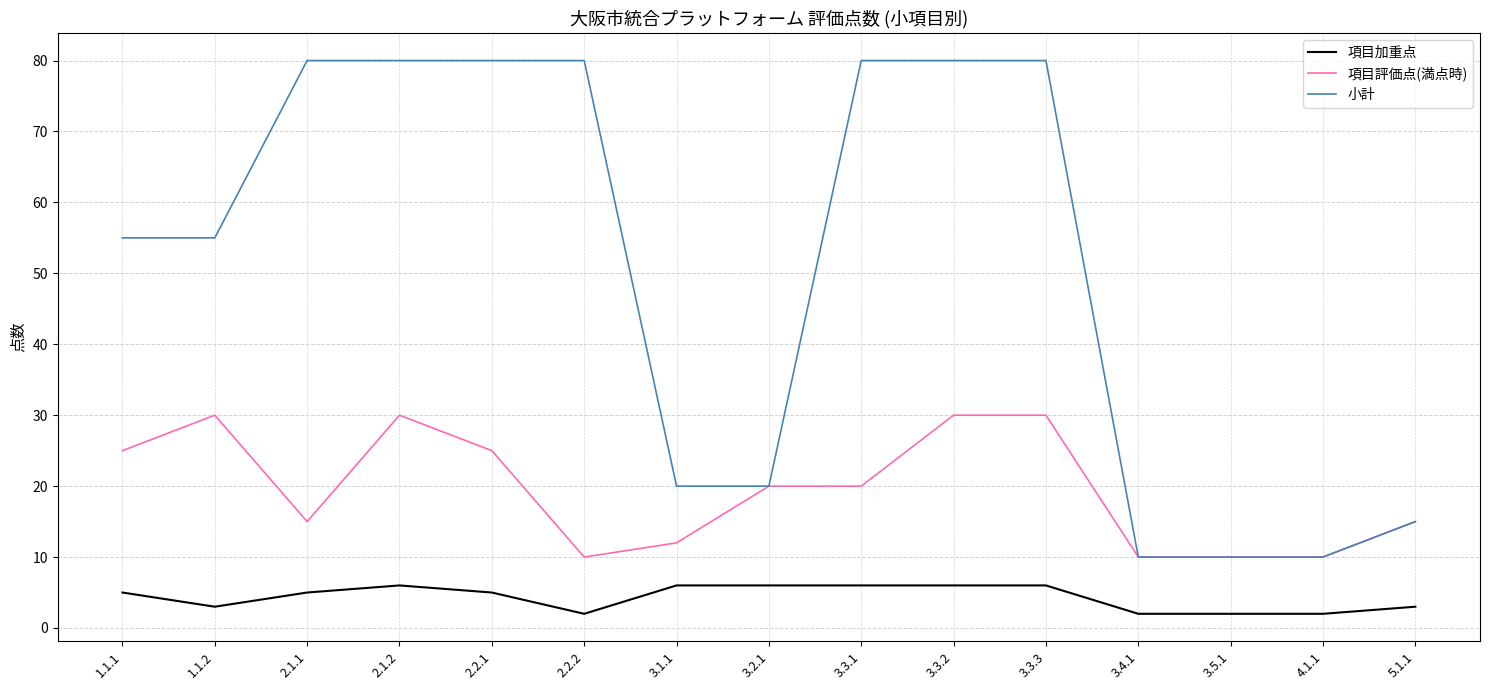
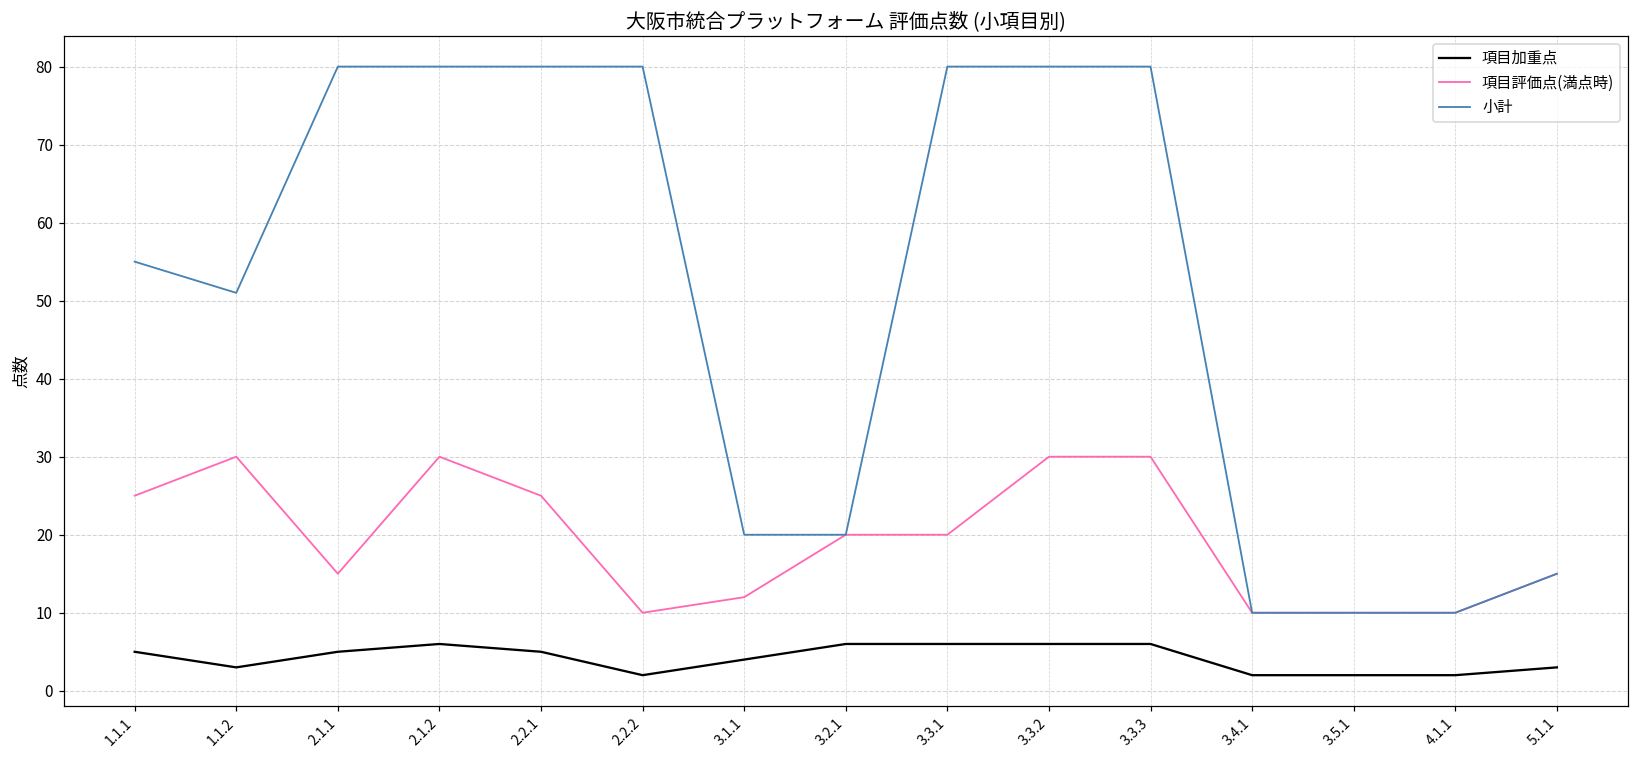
  {
    "項目加重点": {
      "1.1.1": 5,
      "1.1.2": 3,
      "2.1.1": 5,
      "2.1.2": 6,
      "2.2.1": 5,
      "2.2.2": 2,
-     "3.1.1": 6,
+     "3.1.1": 4,
      "3.2.1": 6,
      "3.3.1": 6,
      "3.3.2": 6,
      "3.3.3": 6,
      "3.4.1": 2,
      "3.5.1": 2,
      "4.1.1": 2,
      "5.1.1": 3
    },
    "項目評価点(満点時)": {
      "1.1.1": 25,
      "1.1.2": 30,
      "2.1.1": 15,
      "2.1.2": 30,
      "2.2.1": 25,
      "2.2.2": 10,
      "3.1.1": 12,
      "3.3.1": 20,
      "3.3.2": 30,
      "3.3.3": 30
    },
    "小計": {
      "1.1.1": 55,
-     "1.1.2": 55,
+     "1.1.2": 51,
      "2.1.1": 80,
      "2.1.2": 80,
      "2.2.1": 80,
      "2.2.2": 80,
      "3.1.1": 20,
      "3.3.1": 80,
      "3.3.2": 80,
      "3.3.3": 80
    }
  }
